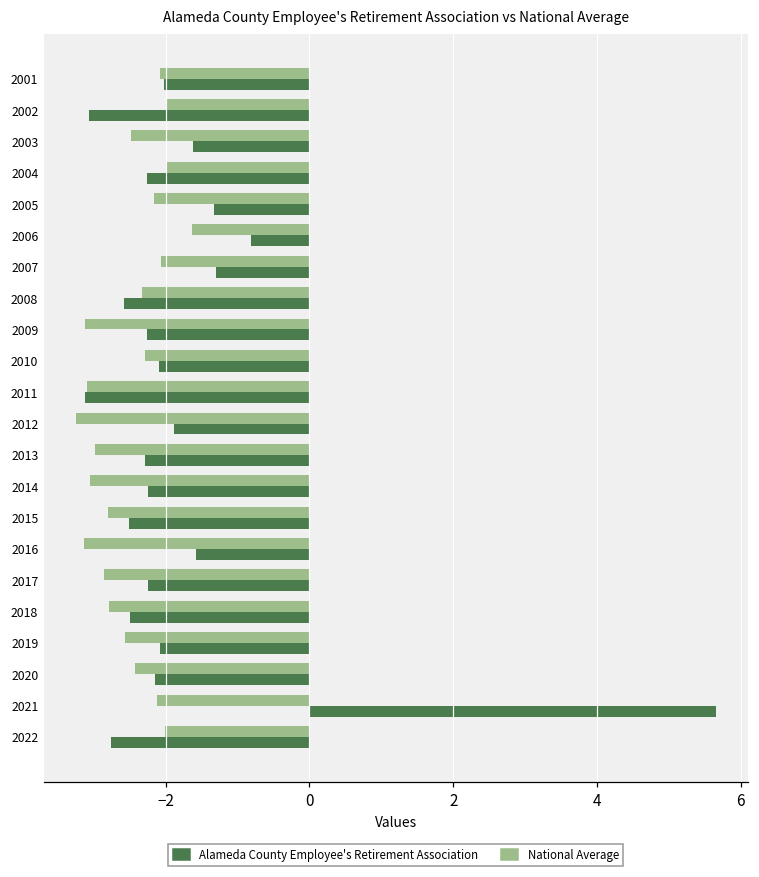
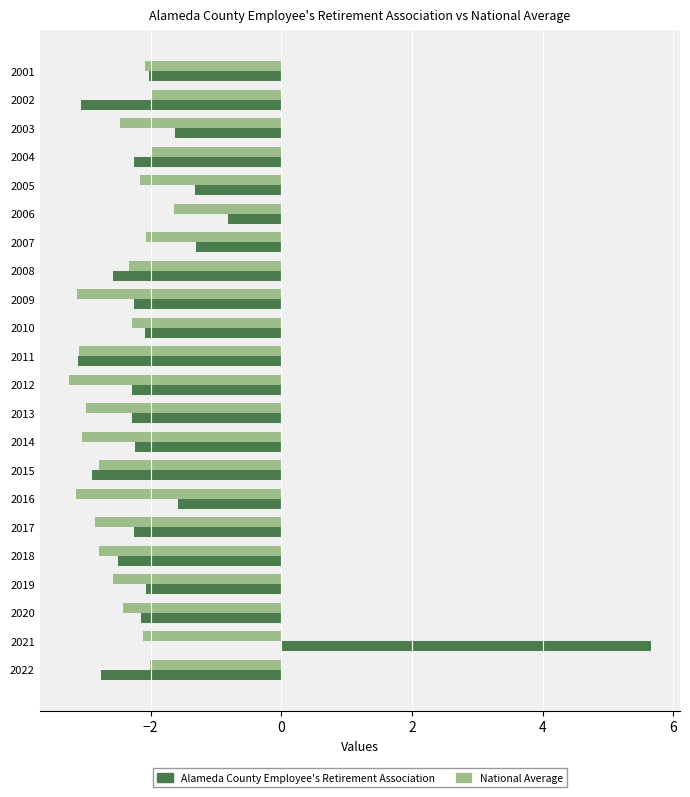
  {
    "Alameda County Employee's Retirement Association": {
      "2001": -2.0,
      "2002": -3.1,
      "2003": -1.6,
      "2004": -2.3,
      "2005": -1.3,
      "2006": -0.8,
      "2007": -1.3,
      "2008": -2.6,
      "2009": -2.3,
      "2010": -2.1,
      "2011": -3.1,
-     "2012": -1.9,
+     "2012": -2.3,
      "2013": -2.3,
      "2014": -2.2,
-     "2015": -2.5,
+     "2015": -2.9,
      "2016": -1.6,
      "2017": -2.2,
      "2018": -2.5,
      "2019": -2.1,
      "2020": -2.2,
      "2021": 5.7,
      "2022": -2.8
    },
    "National Average": {
      "2001": -2.1,
      "2002": -2.0,
      "2003": -2.5,
      "2004": -2.0,
      "2005": -2.2,
      "2006": -1.6,
      "2007": -2.1,
      "2008": -2.3,
      "2009": -3.1,
      "2010": -2.3,
      "2011": -3.1,
      "2012": -3.3,
      "2013": -3.0,
      "2014": -3.1,
      "2015": -2.8,
      "2016": -3.1,
      "2017": -2.9,
      "2018": -2.8,
      "2019": -2.6,
      "2020": -2.4,
      "2021": -2.1,
      "2022": -2.0
    }
  }
